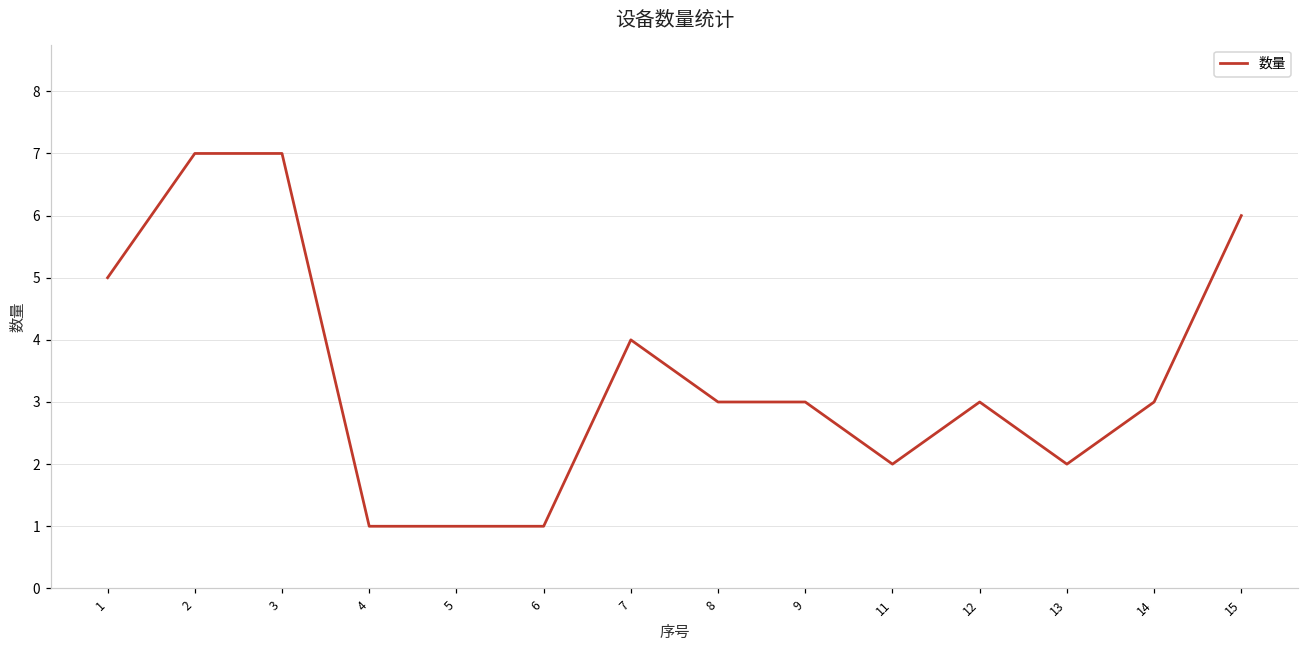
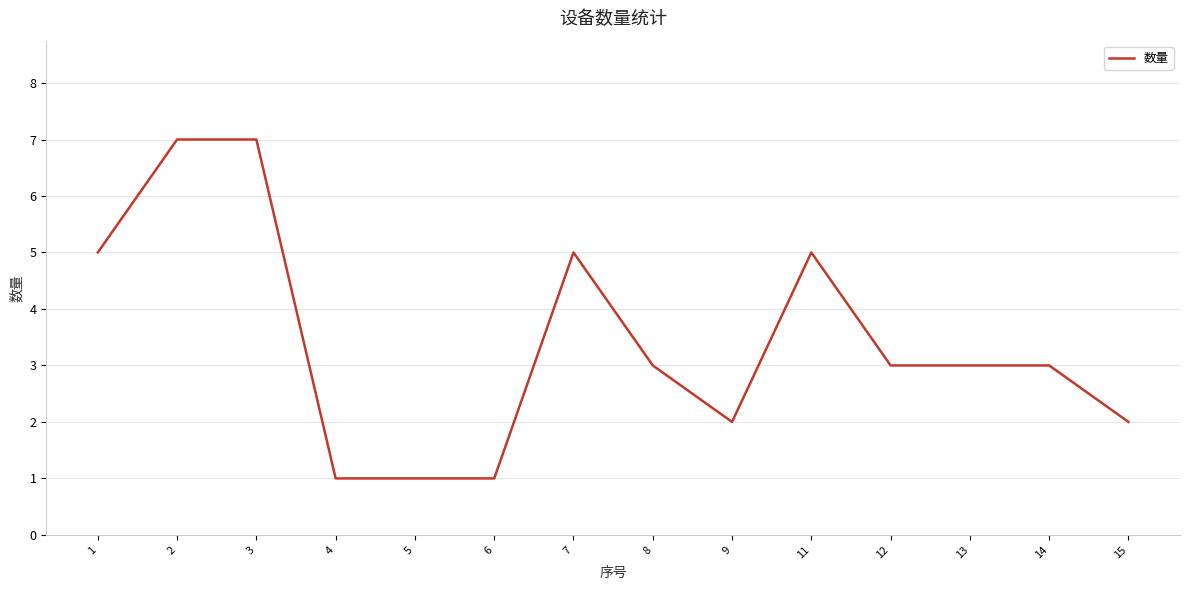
  {
    "1": 5,
    "2": 7,
    "3": 7,
    "4": 1,
    "5": 1,
    "6": 1,
-   "7": 4,
+   "7": 5,
    "8": 3,
-   "9": 3,
-   "11": 2,
+   "9": 2,
+   "11": 5,
    "12": 3,
-   "13": 2,
+   "13": 3,
    "14": 3,
-   "15": 6
+   "15": 2
  }
